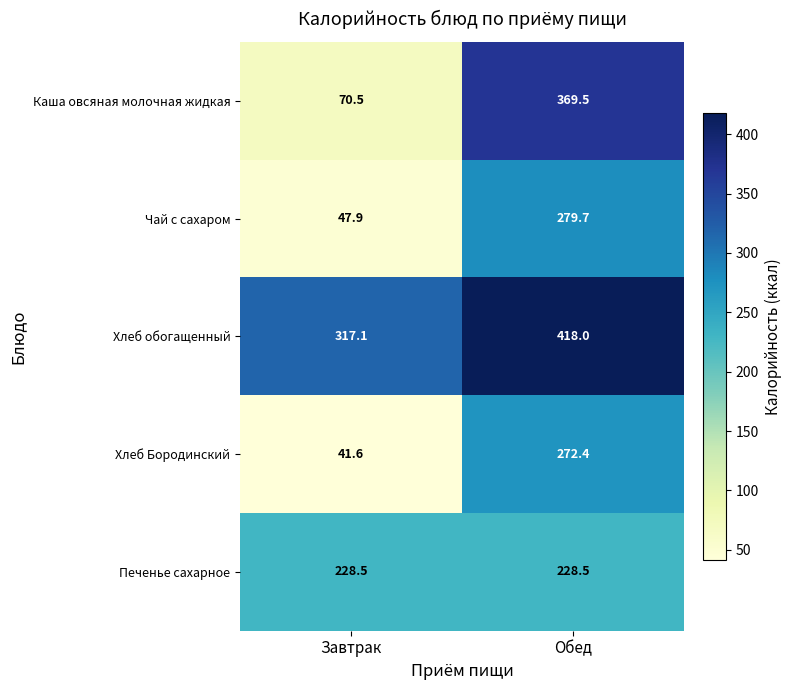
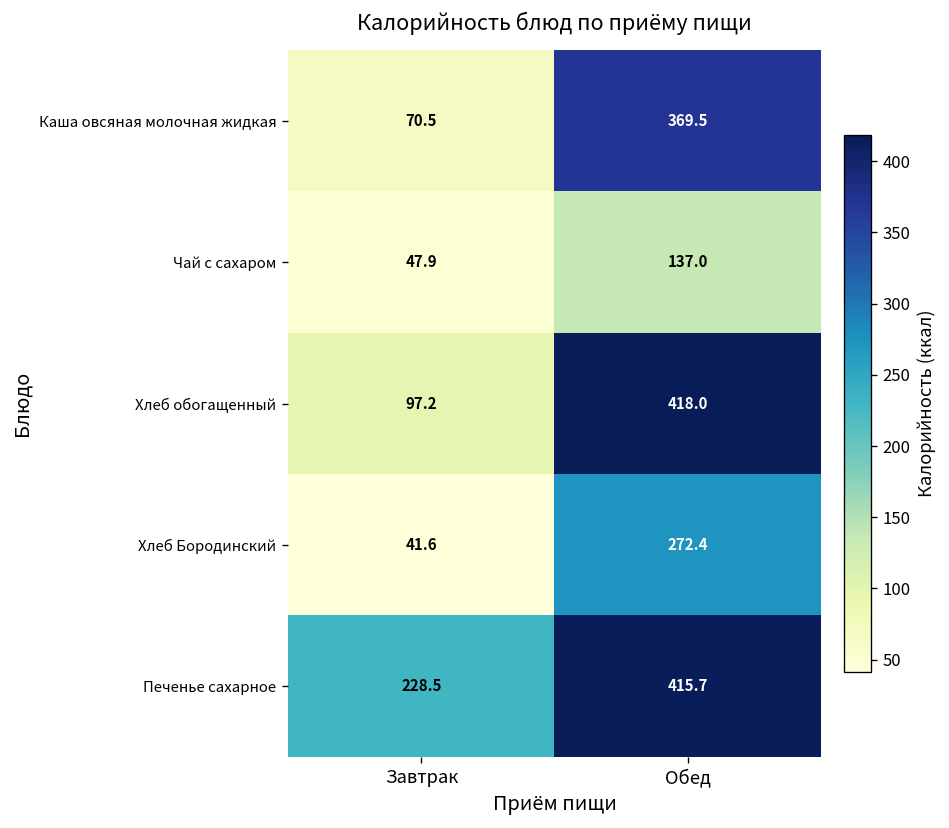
  {
    "Каша овсяная молочная жидкая": {
      "Завтрак": 70.5,
      "Обед": 369.5
    },
    "Чай с сахаром": {
      "Завтрак": 47.9,
-     "Обед": 279.7
+     "Обед": 137.0
    },
    "Хлеб обогащенный": {
-     "Завтрак": 317.1,
+     "Завтрак": 97.2,
      "Обед": 418.0
    },
    "Хлеб Бородинский": {
      "Завтрак": 41.6,
      "Обед": 272.4
    },
    "Печенье сахарное": {
      "Завтрак": 228.5,
-     "Обед": 228.5
+     "Обед": 415.7
    }
  }
